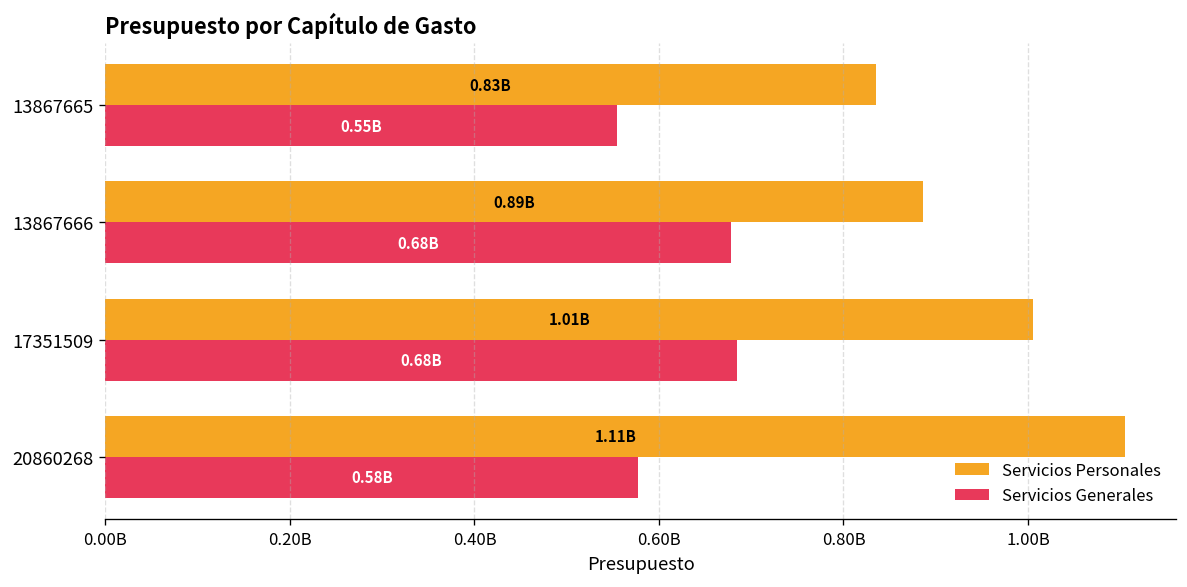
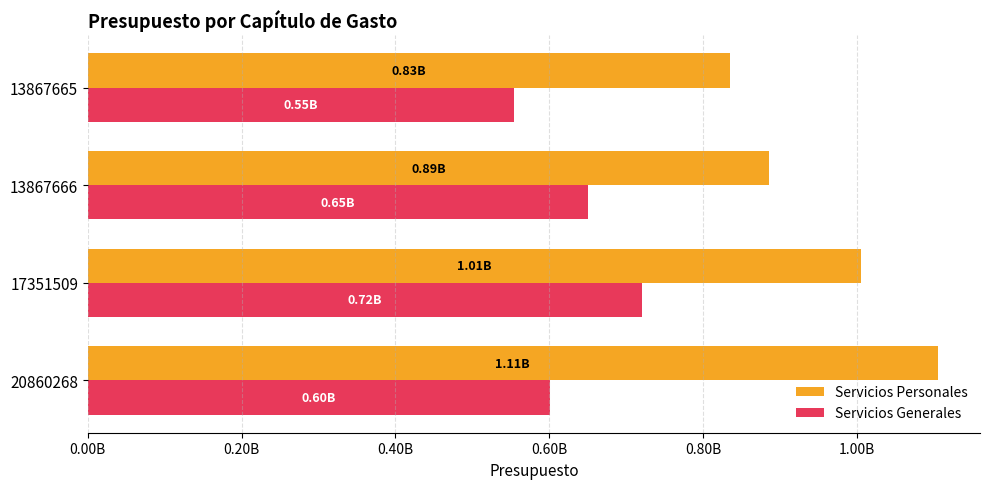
  {
    "Servicios Personales": {
      "13867665": "0.83B",
      "13867666": "0.89B",
      "17351509": "1.01B",
      "20860268": "1.11B"
    },
    "Servicios Generales": {
      "13867665": "0.55B",
-     "13867666": "0.68B",
-     "17351509": "0.68B",
-     "20860268": "0.58B"
+     "13867666": "0.65B",
+     "17351509": "0.72B",
+     "20860268": "0.60B"
    }
  }
